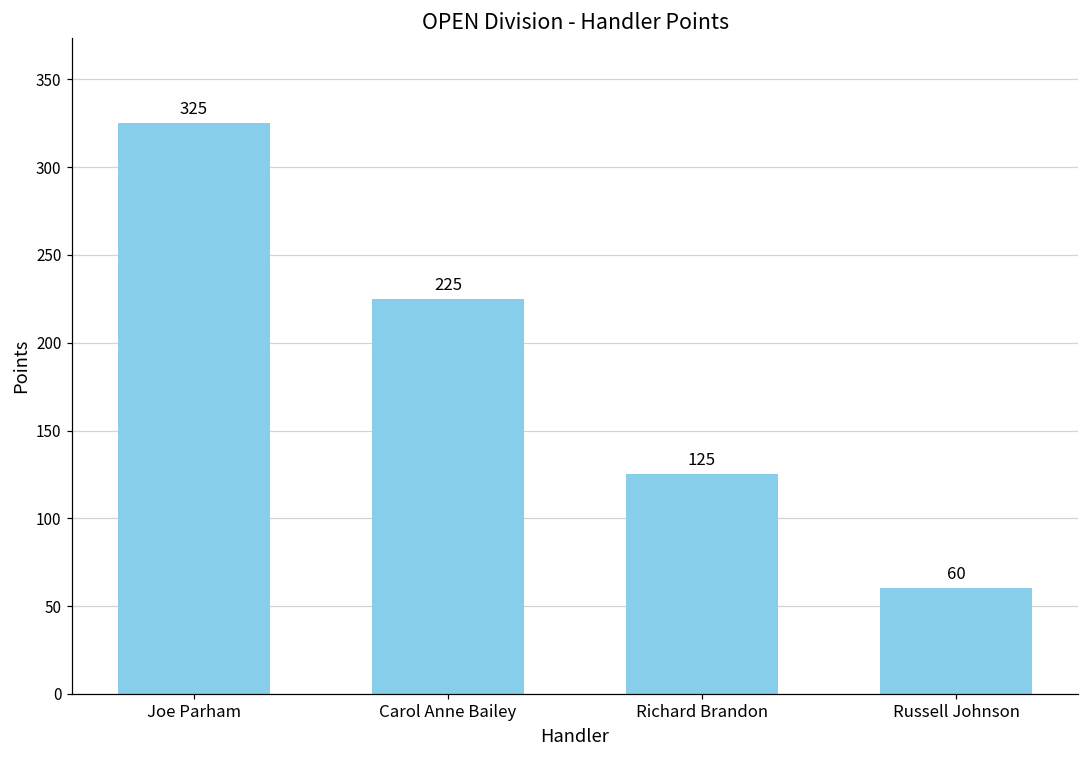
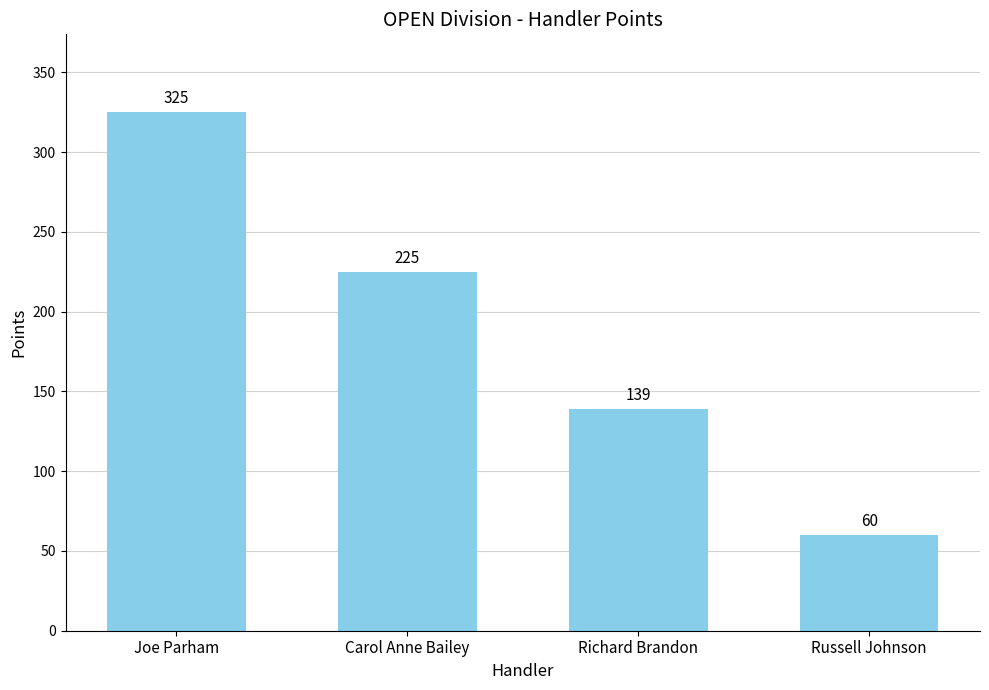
  {
    "Joe Parham": 325,
    "Carol Anne Bailey": 225,
-   "Richard Brandon": 125,
+   "Richard Brandon": 139,
    "Russell Johnson": 60
  }
